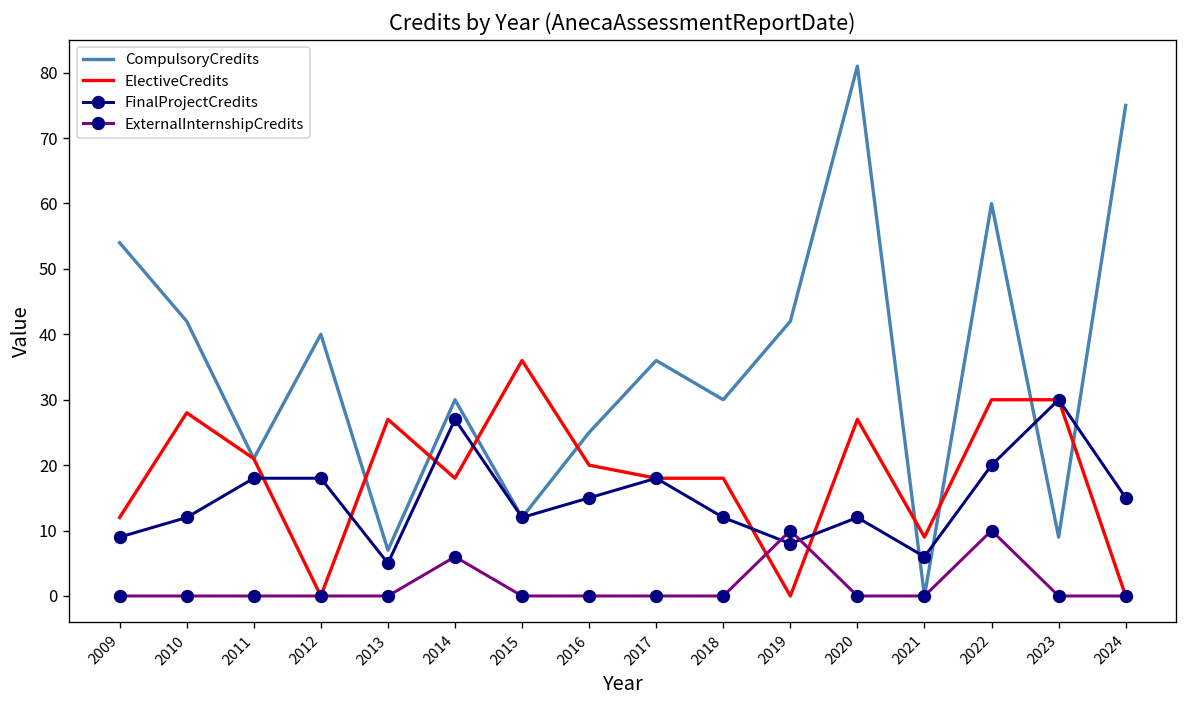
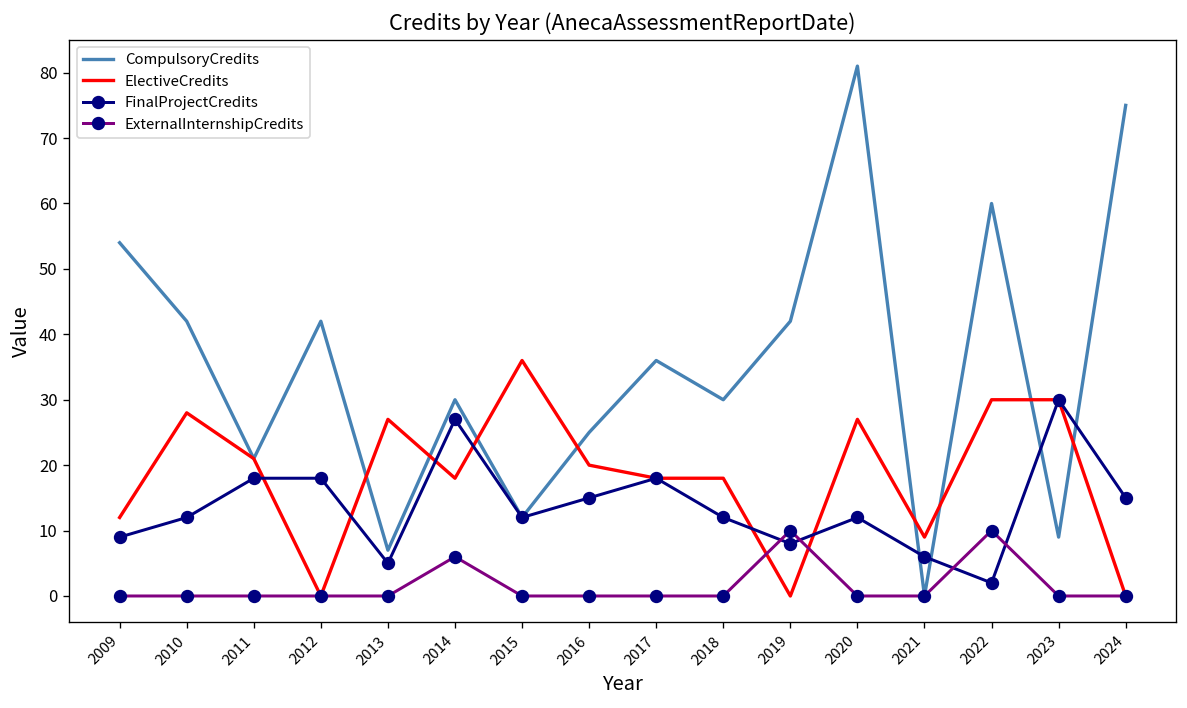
  {
    "CompulsoryCredits": {
      "2009": 54,
      "2010": 42,
-     "2012": 40,
+     "2012": 42,
      "2013": 7,
      "2014": 30,
      "2016": 25,
      "2017": 36,
      "2018": 30,
      "2019": 42,
      "2020": 81,
      "2022": 60,
      "2023": 9,
      "2024": 75
    },
    "ElectiveCredits": {
      "2009": 12,
      "2010": 28,
      "2013": 27,
      "2014": 18,
      "2015": 36,
      "2016": 20,
      "2018": 18,
      "2019": 0,
      "2020": 27,
      "2021": 9,
      "2022": 30
    },
    "FinalProjectCredits": {
      "2009": 9,
      "2010": 12,
      "2011": 18,
      "2012": 18,
      "2013": 5,
      "2014": 27,
      "2016": 15,
      "2018": 12,
      "2019": 8,
      "2020": 12,
      "2021": 6,
-     "2022": 20,
+     "2022": 2,
      "2024": 15
    },
    "ExternalInternshipCredits": {
      "2009": 0,
      "2010": 0,
      "2011": 0,
      "2013": 0,
      "2014": 6,
      "2015": 0,
      "2016": 0,
      "2017": 0,
      "2018": 0,
      "2019": 10,
      "2020": 0,
      "2022": 10,
      "2023": 0
    }
  }
